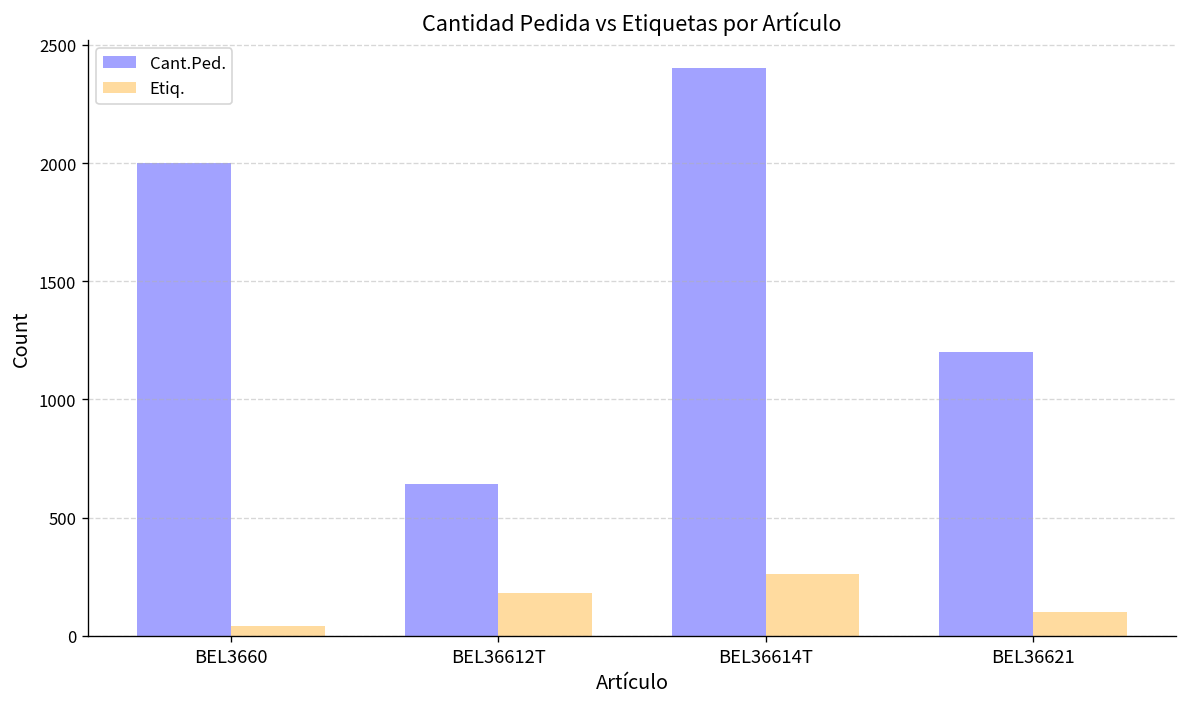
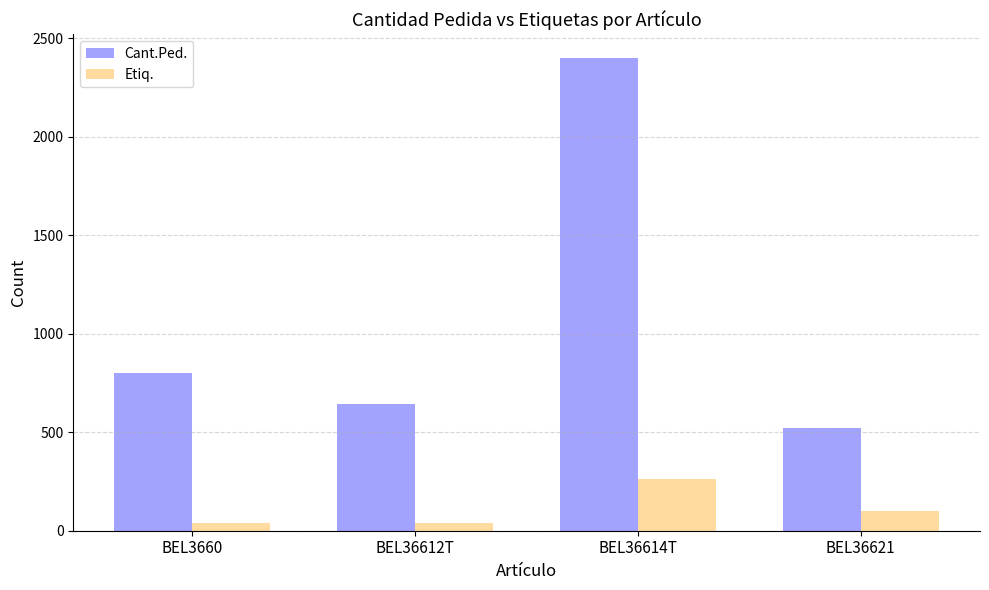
  {
    "Cant.Ped.": {
-     "BEL3660": 2000,
+     "BEL3660": 800,
      "BEL36612T": 640,
      "BEL36614T": 2400,
-     "BEL36621": 1200
+     "BEL36621": 520
    },
    "Etiq.": {
      "BEL3660": 40,
-     "BEL36612T": 180,
+     "BEL36612T": 40,
      "BEL36614T": 260,
      "BEL36621": 100
    }
  }
